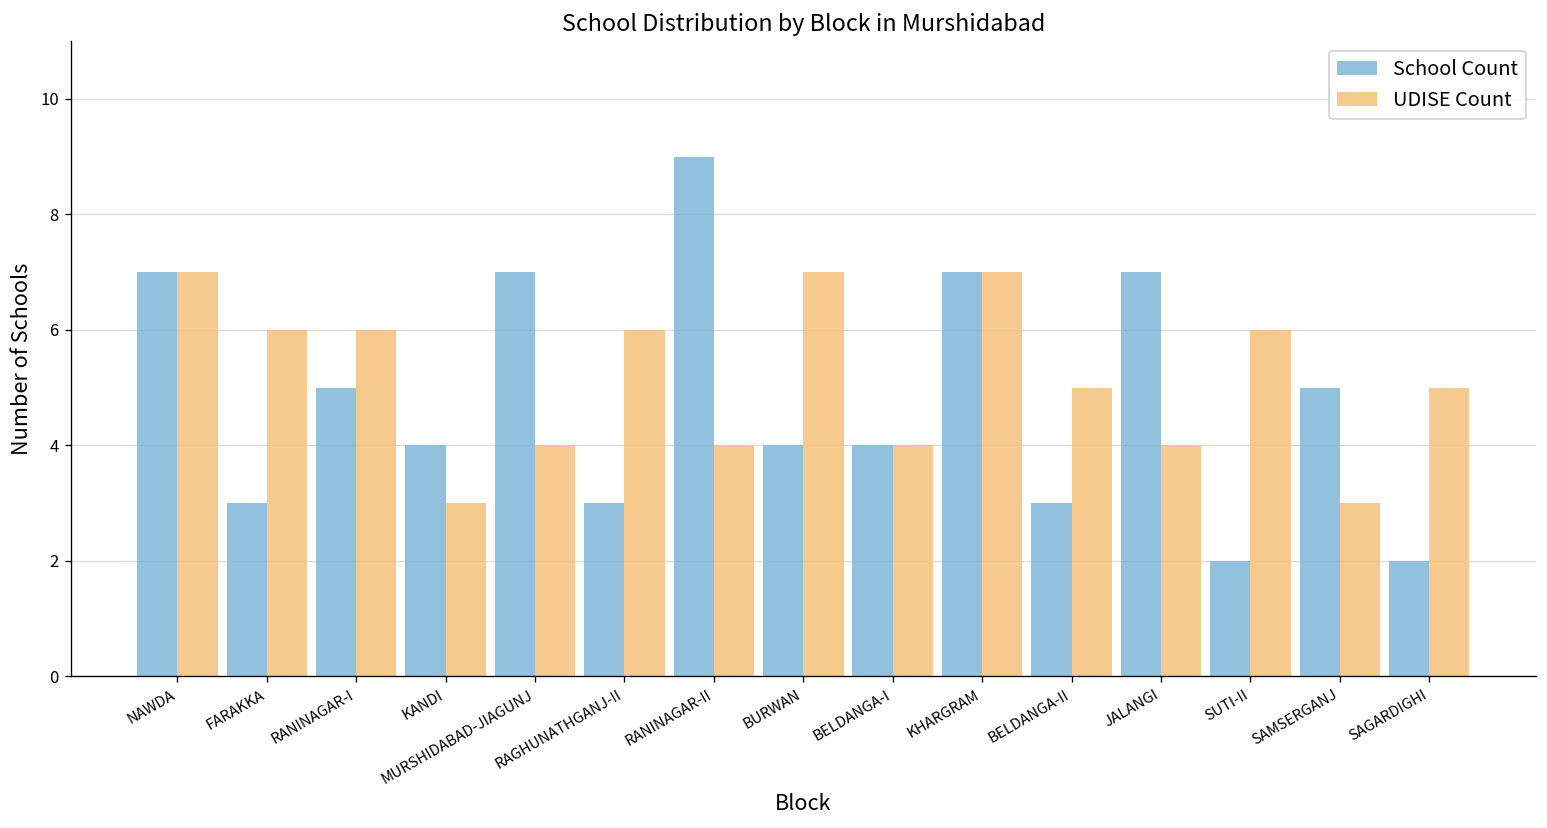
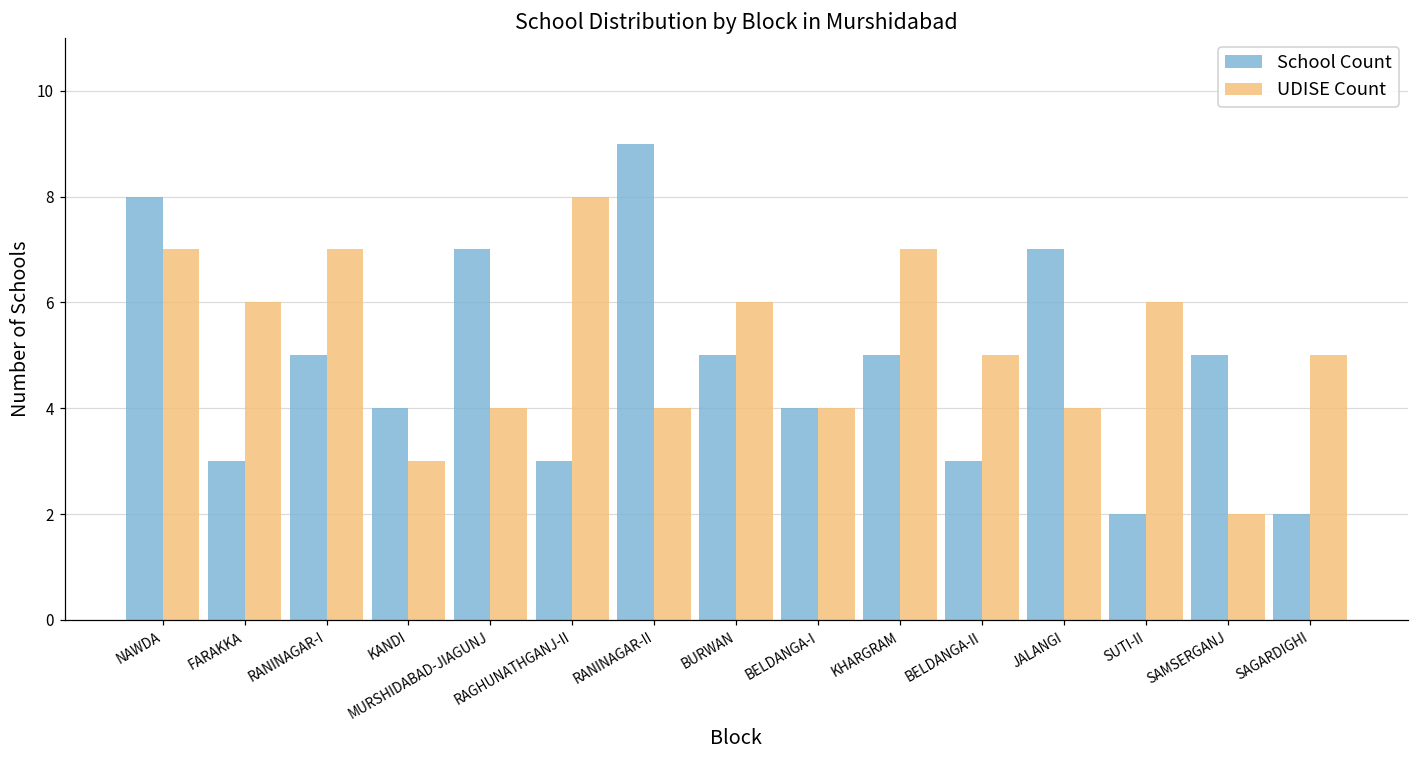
  {
    "School Count": {
-     "NAWDA": 7,
+     "NAWDA": 8,
      "FARAKKA": 3,
      "RANINAGAR-I": 5,
      "KANDI": 4,
      "MURSHIDABAD-JIAGUNJ": 7,
      "RAGHUNATHGANJ-II": 3,
      "RANINAGAR-II": 9,
-     "BURWAN": 4,
+     "BURWAN": 5,
      "BELDANGA-I": 4,
-     "KHARGRAM": 7,
+     "KHARGRAM": 5,
      "BELDANGA-II": 3,
      "JALANGI": 7,
      "SUTI-II": 2,
      "SAMSERGANJ": 5,
      "SAGARDIGHI": 2
    },
    "UDISE Count": {
      "NAWDA": 7,
      "FARAKKA": 6,
-     "RANINAGAR-I": 6,
+     "RANINAGAR-I": 7,
      "KANDI": 3,
      "MURSHIDABAD-JIAGUNJ": 4,
-     "RAGHUNATHGANJ-II": 6,
+     "RAGHUNATHGANJ-II": 8,
      "RANINAGAR-II": 4,
-     "BURWAN": 7,
+     "BURWAN": 6,
      "BELDANGA-I": 4,
      "KHARGRAM": 7,
      "BELDANGA-II": 5,
      "JALANGI": 4,
      "SUTI-II": 6,
-     "SAMSERGANJ": 3,
+     "SAMSERGANJ": 2,
      "SAGARDIGHI": 5
    }
  }
